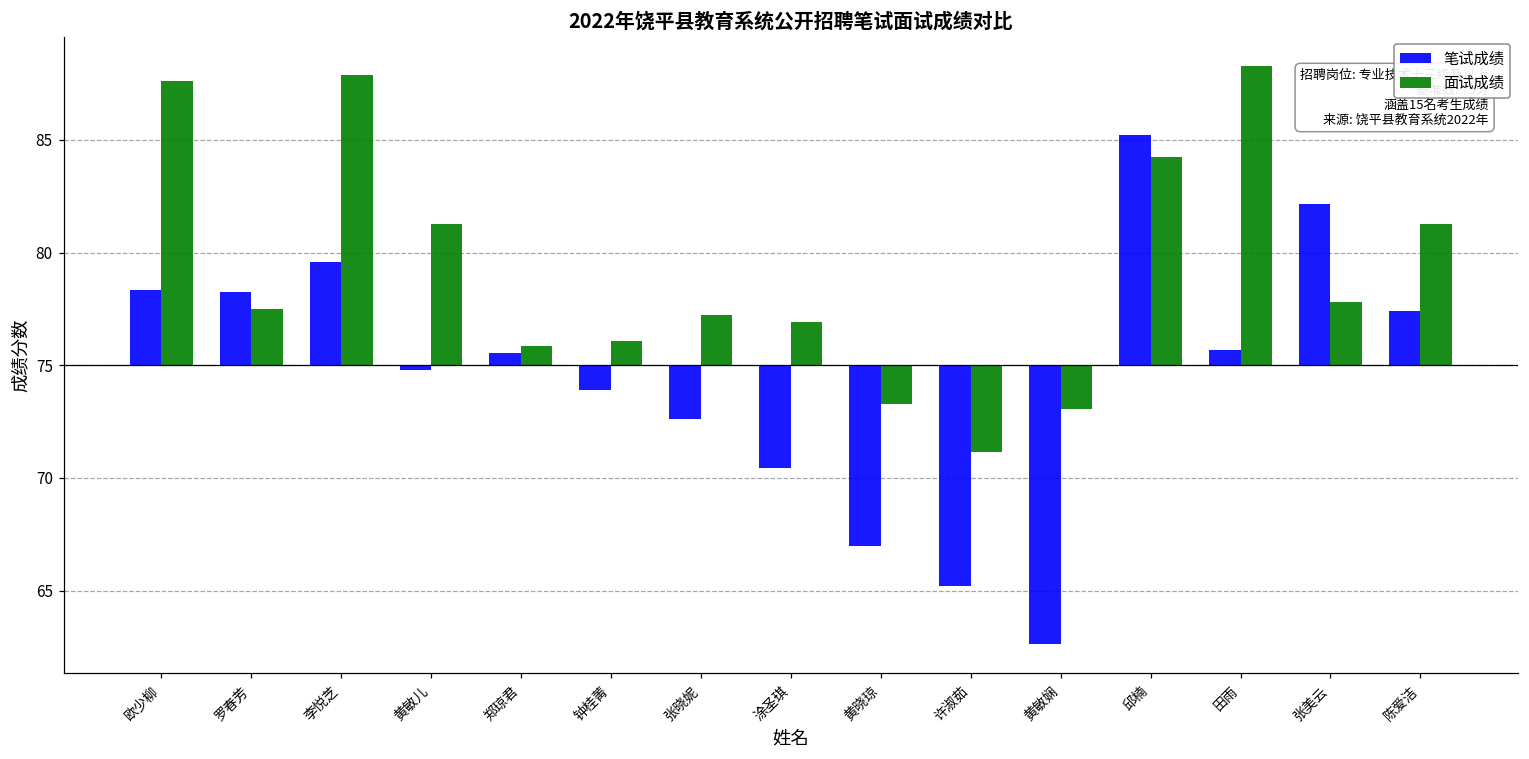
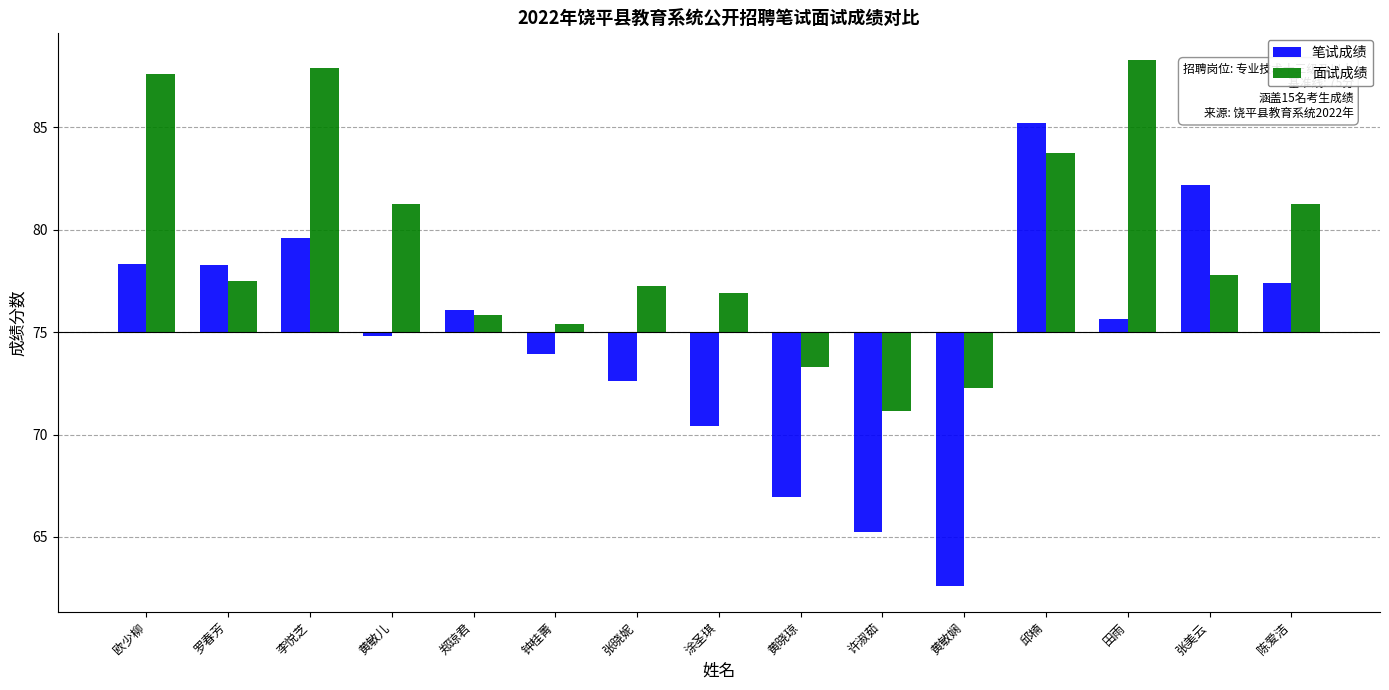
  {
    "笔试成绩": {
      "欧少柳": 78.3,
      "罗春芳": 78.3,
      "李悦芝": 79.6,
      "黄敏儿": 74.8,
-     "郑琼君": 75.5,
+     "郑琼君": 76.1,
      "钟桂菁": 73.9,
      "张晓妮": 72.6,
      "涂圣琪": 70.4,
      "黄晓琼": 67.0,
      "许淑茹": 65.2,
      "黄敏娴": 62.6,
      "邱楠": 85.2,
      "田雨": 75.7,
      "张美云": 82.2,
      "陈爱洁": 77.4
    },
    "面试成绩": {
      "欧少柳": 87.6,
      "罗春芳": 77.5,
      "李悦芝": 87.9,
      "黄敏儿": 81.3,
      "郑琼君": 75.9,
-     "钟桂菁": 76.1,
+     "钟桂菁": 75.4,
      "张晓妮": 77.3,
      "涂圣琪": 76.9,
      "黄晓琼": 73.3,
      "许淑茹": 71.2,
-     "黄敏娴": 73.1,
-     "邱楠": 84.3,
+     "黄敏娴": 72.3,
+     "邱楠": 83.8,
      "田雨": 88.3,
      "张美云": 77.8,
      "陈爱洁": 81.3
    }
  }
